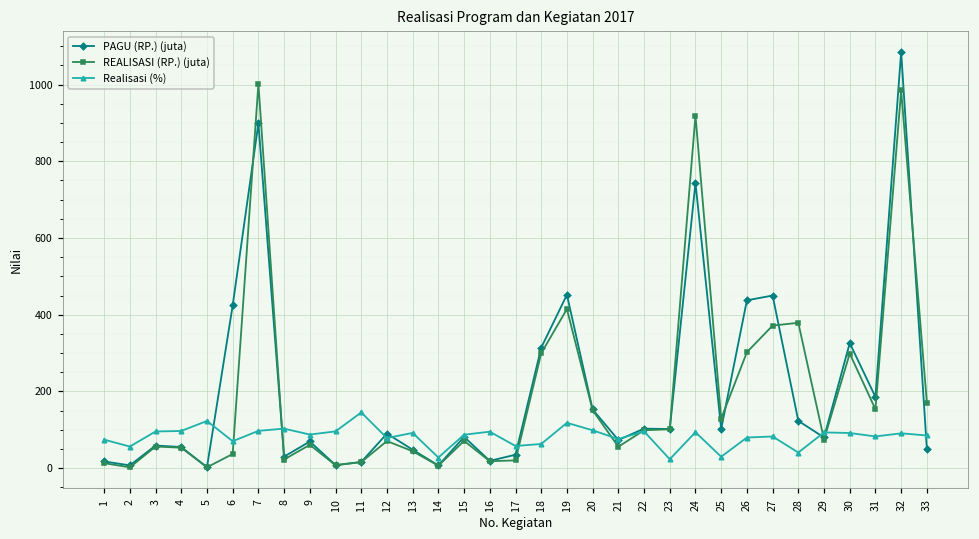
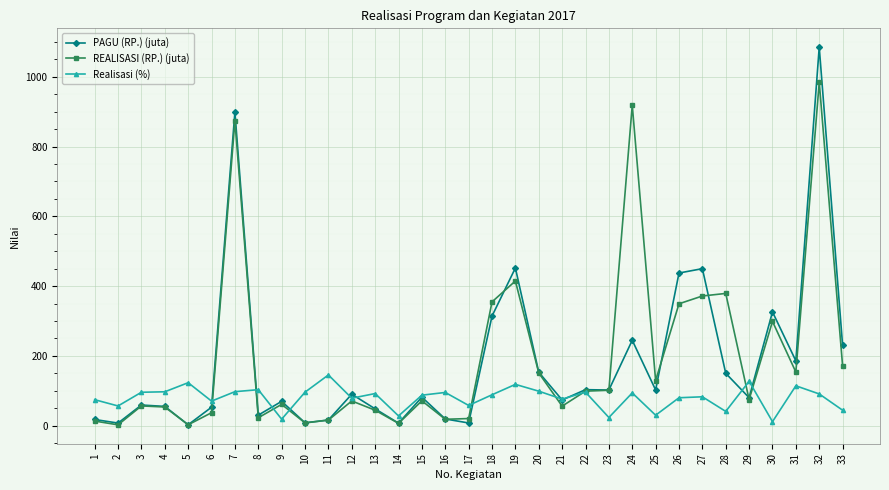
  {
    "PAGU (RP.) (juta)": {
-     "6": 420,
+     "6": 50,
      "7": 900,
      "8": 30,
      "9": 70,
      "12": 90,
-     "17": 40,
+     "17": 10,
      "18": 310,
      "19": 450,
-     "24": 740,
+     "24": 240,
      "25": 100,
      "26": 440,
      "27": 450,
-     "28": 120,
+     "28": 150,
      "30": 330,
      "31": 190,
      "32": 1090,
-     "33": 50
+     "33": 230
    },
    "REALISASI (RP.) (juta)": {
      "6": 40,
-     "7": 1000,
+     "7": 870,
      "8": 20,
      "9": 60,
      "12": 70,
      "15": 70,
      "17": 20,
-     "18": 300,
+     "18": 350,
      "19": 410,
      "21": 60,
      "24": 920,
      "25": 130,
-     "26": 300,
+     "26": 350,
      "27": 370,
      "28": 380,
      "30": 300,
      "31": 150,
      "32": 980,
      "33": 170
    },
    "Realisasi (%)": {
      "1": 70,
      "2": 60,
      "3": 100,
      "4": 100,
      "5": 120,
      "6": 70,
      "7": 100,
      "8": 100,
-     "9": 90,
+     "9": 20,
      "10": 100,
      "11": 150,
      "12": 80,
      "13": 90,
      "14": 30,
      "16": 100,
      "17": 60,
-     "18": 60,
+     "18": 90,
      "19": 120,
      "20": 100,
      "23": 20,
      "24": 90,
      "25": 30,
      "26": 80,
      "27": 80,
      "28": 40,
-     "29": 90,
-     "30": 90,
-     "31": 80,
+     "29": 130,
+     "30": 10,
+     "31": 110,
      "32": 90,
-     "33": 90
+     "33": 40
    }
  }
